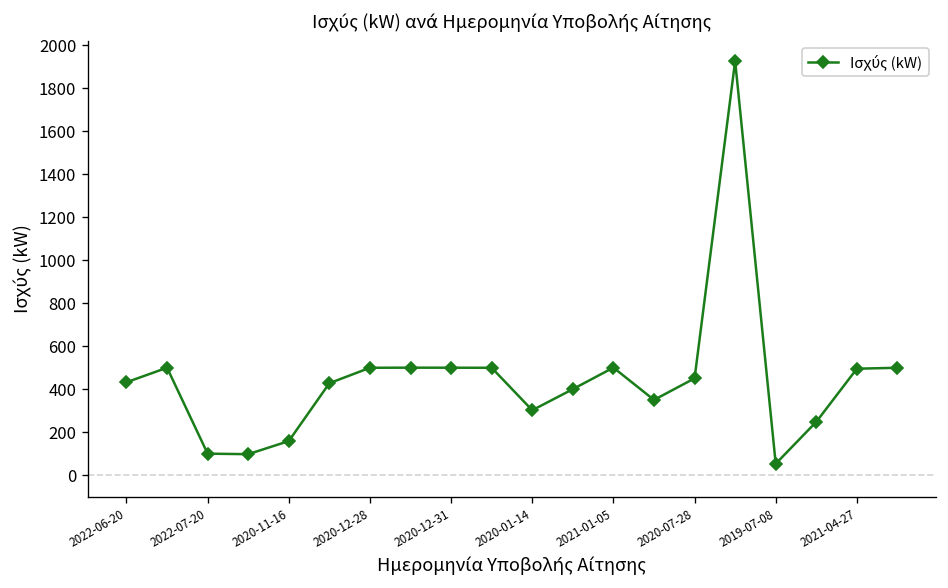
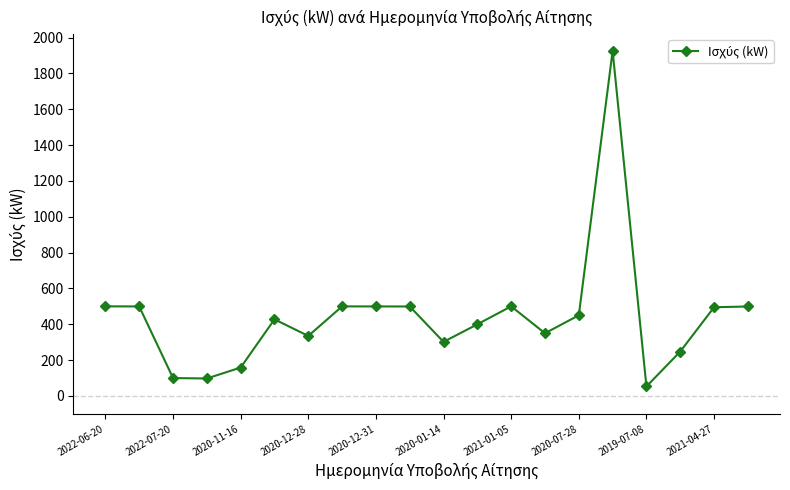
  {
-   "2022-06-20": 430,
+   "2022-06-20": 500,
    "2022-07-20": 100,
    "2020-11-16": 160,
-   "2020-12-28": 500,
+   "2020-12-28": 330,
    "2020-01-14": 300,
    "2021-01-05": 500,
    "2019-07-08": 50
  }
